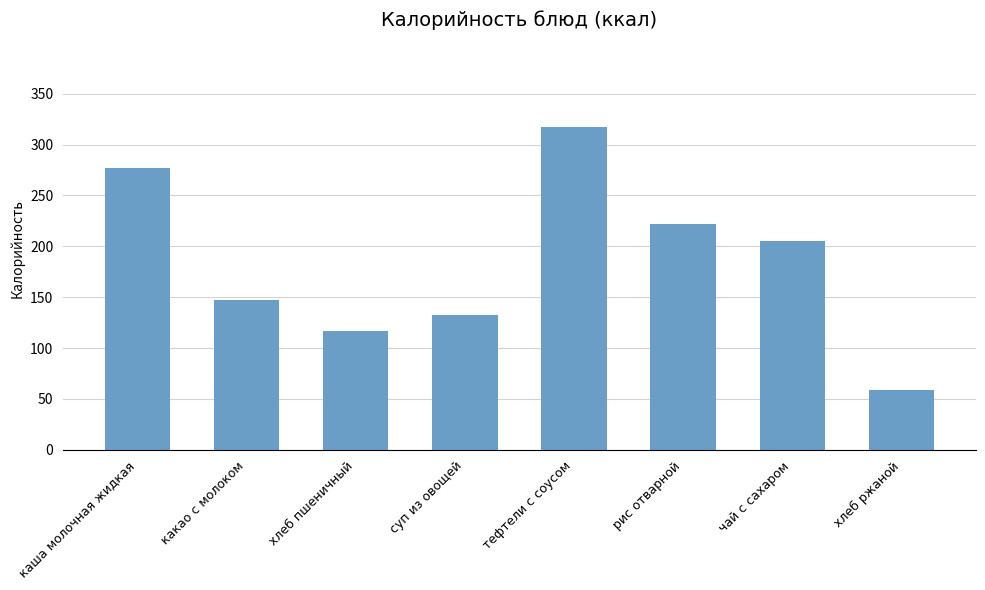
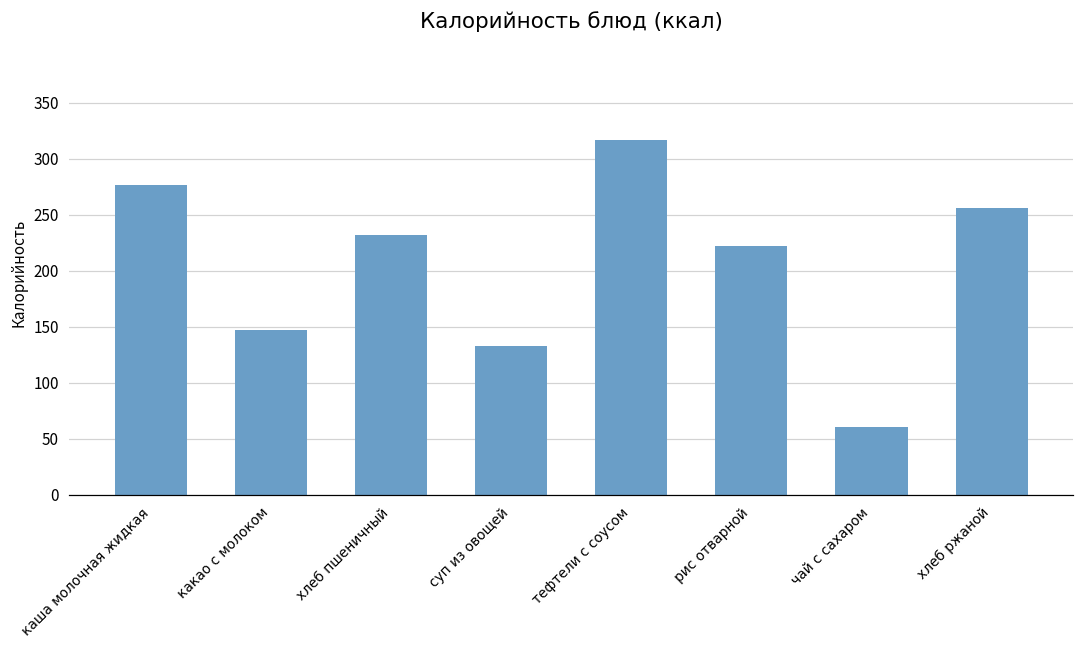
  {
    "каша молочная жидкая": 277,
    "какао с молоком": 147,
-   "хлеб пшеничный": 117,
+   "хлеб пшеничный": 232,
    "суп из овощей": 133,
    "тефтели с соусом": 317,
    "рис отварной": 222,
-   "чай с сахаром": 205,
-   "хлеб ржаной": 59
+   "чай с сахаром": 61,
+   "хлеб ржаной": 256
  }
